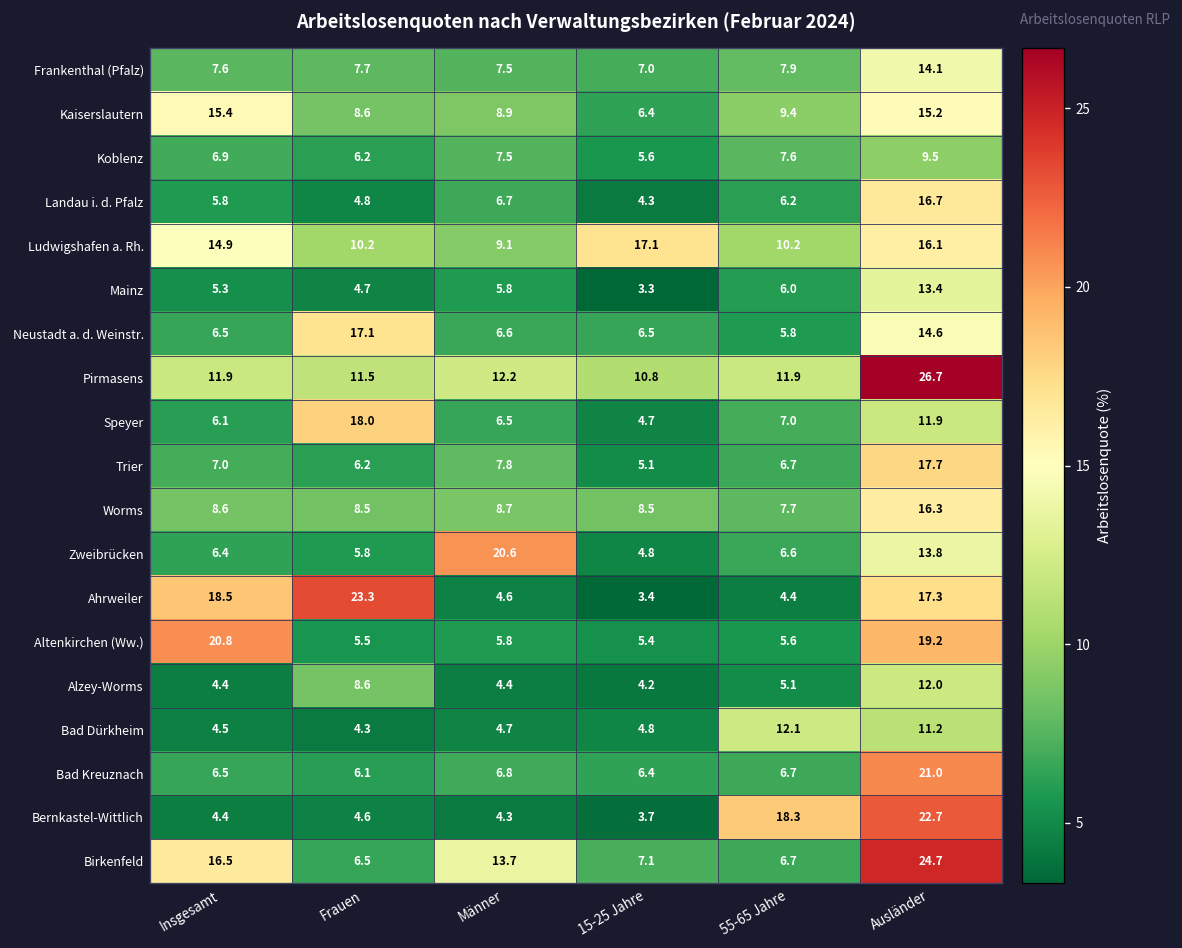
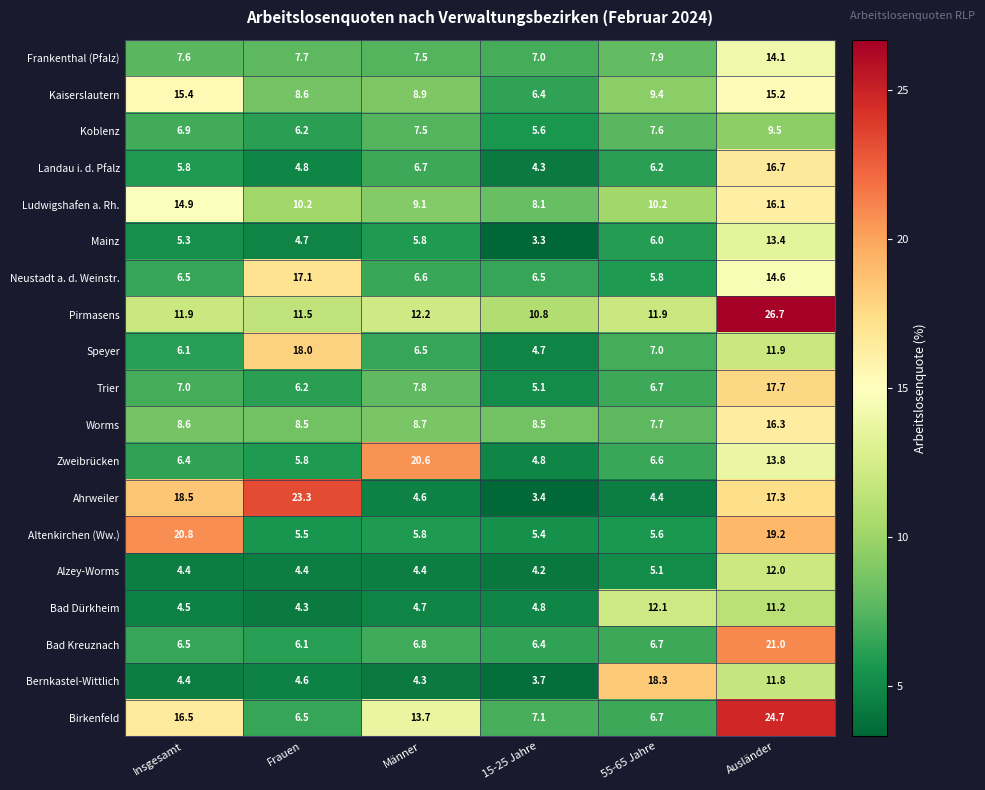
  {
    "Frankenthal (Pfalz)": {
      "Insgesamt": 7.6,
      "Frauen": 7.7,
      "Männer": 7.5,
      "15-25 Jahre": 7.0,
      "55-65 Jahre": 7.9,
      "Ausländer": 14.1
    },
    "Kaiserslautern": {
      "Insgesamt": 15.4,
      "Frauen": 8.6,
      "Männer": 8.9,
      "15-25 Jahre": 6.4,
      "55-65 Jahre": 9.4,
      "Ausländer": 15.2
    },
    "Koblenz": {
      "Insgesamt": 6.9,
      "Frauen": 6.2,
      "Männer": 7.5,
      "15-25 Jahre": 5.6,
      "55-65 Jahre": 7.6,
      "Ausländer": 9.5
    },
    "Landau i. d. Pfalz": {
      "Insgesamt": 5.8,
      "Frauen": 4.8,
      "Männer": 6.7,
      "15-25 Jahre": 4.3,
      "55-65 Jahre": 6.2,
      "Ausländer": 16.7
    },
    "Ludwigshafen a. Rh.": {
      "Insgesamt": 14.9,
      "Frauen": 10.2,
      "Männer": 9.1,
-     "15-25 Jahre": 17.1,
+     "15-25 Jahre": 8.1,
      "55-65 Jahre": 10.2,
      "Ausländer": 16.1
    },
    "Mainz": {
      "Insgesamt": 5.3,
      "Frauen": 4.7,
      "Männer": 5.8,
      "15-25 Jahre": 3.3,
      "55-65 Jahre": 6.0,
      "Ausländer": 13.4
    },
    "Neustadt a. d. Weinstr.": {
      "Insgesamt": 6.5,
      "Frauen": 17.1,
      "Männer": 6.6,
      "15-25 Jahre": 6.5,
      "55-65 Jahre": 5.8,
      "Ausländer": 14.6
    },
    "Pirmasens": {
      "Insgesamt": 11.9,
      "Frauen": 11.5,
      "Männer": 12.2,
      "15-25 Jahre": 10.8,
      "55-65 Jahre": 11.9,
      "Ausländer": 26.7
    },
    "Speyer": {
      "Insgesamt": 6.1,
      "Frauen": 18.0,
      "Männer": 6.5,
      "15-25 Jahre": 4.7,
      "55-65 Jahre": 7.0,
      "Ausländer": 11.9
    },
    "Trier": {
      "Insgesamt": 7.0,
      "Frauen": 6.2,
      "Männer": 7.8,
      "15-25 Jahre": 5.1,
      "55-65 Jahre": 6.7,
      "Ausländer": 17.7
    },
    "Worms": {
      "Insgesamt": 8.6,
      "Frauen": 8.5,
      "Männer": 8.7,
      "15-25 Jahre": 8.5,
      "55-65 Jahre": 7.7,
      "Ausländer": 16.3
    },
    "Zweibrücken": {
      "Insgesamt": 6.4,
      "Frauen": 5.8,
      "Männer": 20.6,
      "15-25 Jahre": 4.8,
      "55-65 Jahre": 6.6,
      "Ausländer": 13.8
    },
    "Ahrweiler": {
      "Insgesamt": 18.5,
      "Frauen": 23.3,
      "Männer": 4.6,
      "15-25 Jahre": 3.4,
      "55-65 Jahre": 4.4,
      "Ausländer": 17.3
    },
    "Altenkirchen (Ww.)": {
      "Insgesamt": 20.8,
      "Frauen": 5.5,
      "Männer": 5.8,
      "15-25 Jahre": 5.4,
      "55-65 Jahre": 5.6,
      "Ausländer": 19.2
    },
    "Alzey-Worms": {
      "Insgesamt": 4.4,
-     "Frauen": 8.6,
+     "Frauen": 4.4,
      "Männer": 4.4,
      "15-25 Jahre": 4.2,
      "55-65 Jahre": 5.1,
      "Ausländer": 12.0
    },
    "Bad Dürkheim": {
      "Insgesamt": 4.5,
      "Frauen": 4.3,
      "Männer": 4.7,
      "15-25 Jahre": 4.8,
      "55-65 Jahre": 12.1,
      "Ausländer": 11.2
    },
    "Bad Kreuznach": {
      "Insgesamt": 6.5,
      "Frauen": 6.1,
      "Männer": 6.8,
      "15-25 Jahre": 6.4,
      "55-65 Jahre": 6.7,
      "Ausländer": 21.0
    },
    "Bernkastel-Wittlich": {
      "Insgesamt": 4.4,
      "Frauen": 4.6,
      "Männer": 4.3,
      "15-25 Jahre": 3.7,
      "55-65 Jahre": 18.3,
-     "Ausländer": 22.7
+     "Ausländer": 11.8
    },
    "Birkenfeld": {
      "Insgesamt": 16.5,
      "Frauen": 6.5,
      "Männer": 13.7,
      "15-25 Jahre": 7.1,
      "55-65 Jahre": 6.7,
      "Ausländer": 24.7
    }
  }
